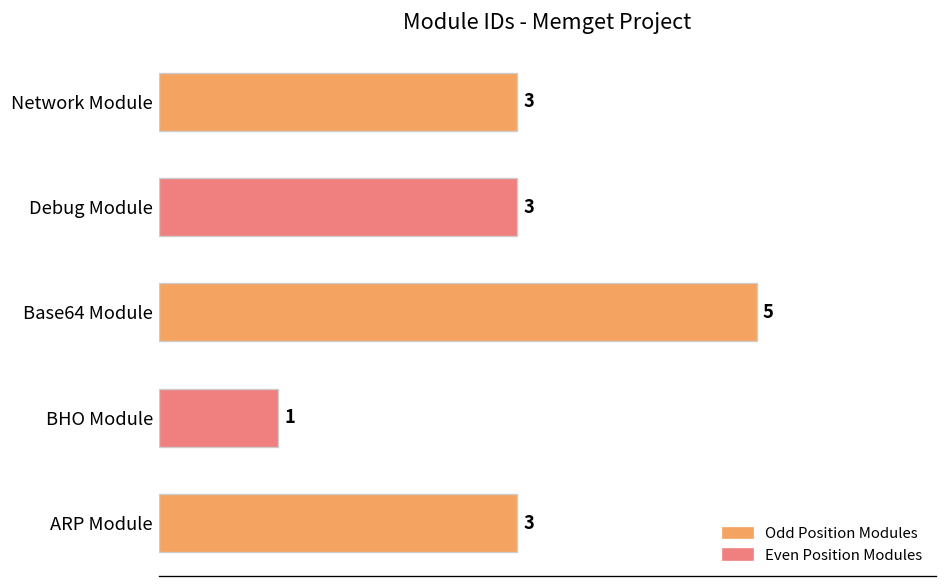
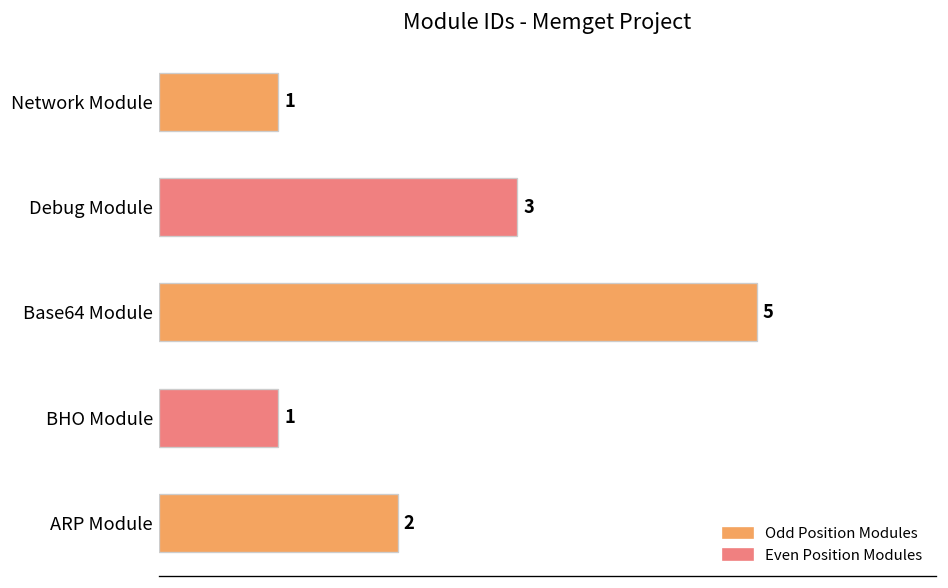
  {
-   "Network Module": 3,
+   "Network Module": 1,
    "Debug Module": 3,
    "Base64 Module": 5,
    "BHO Module": 1,
-   "ARP Module": 3
+   "ARP Module": 2
  }
